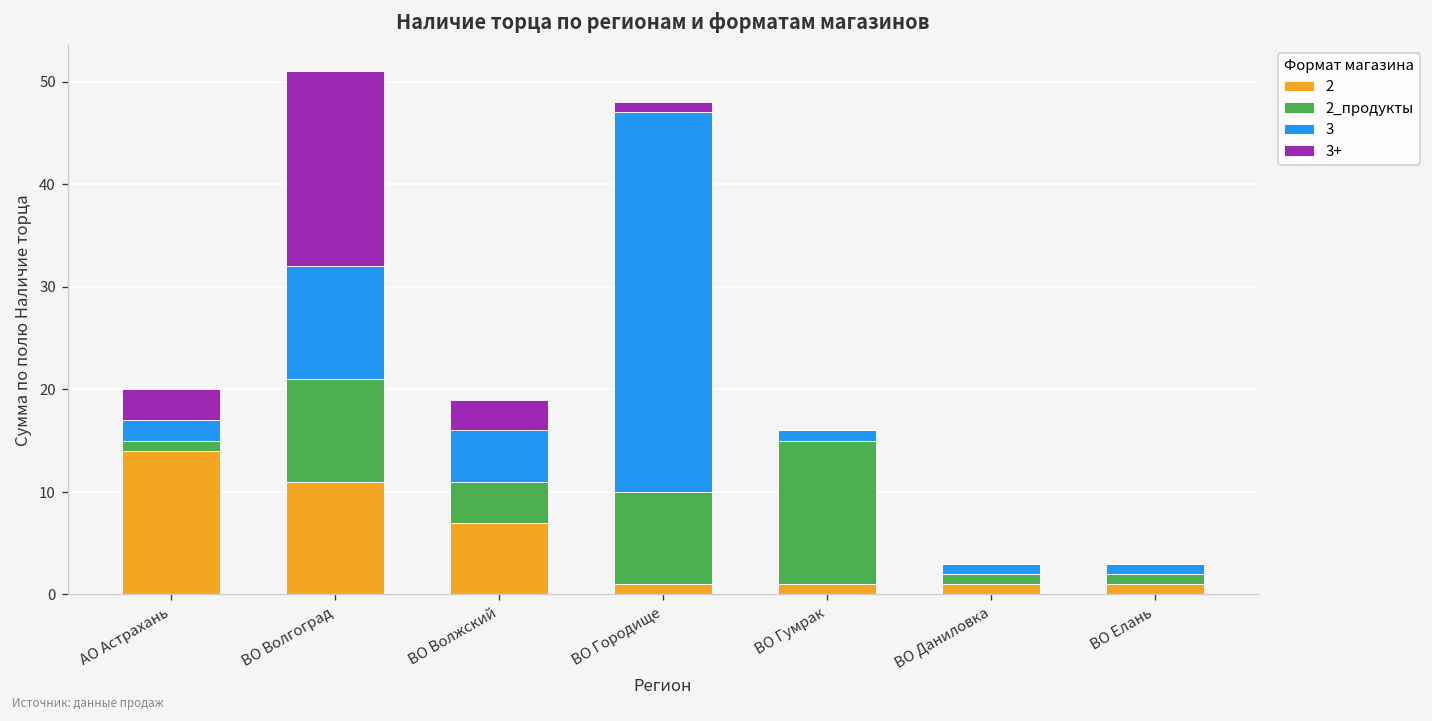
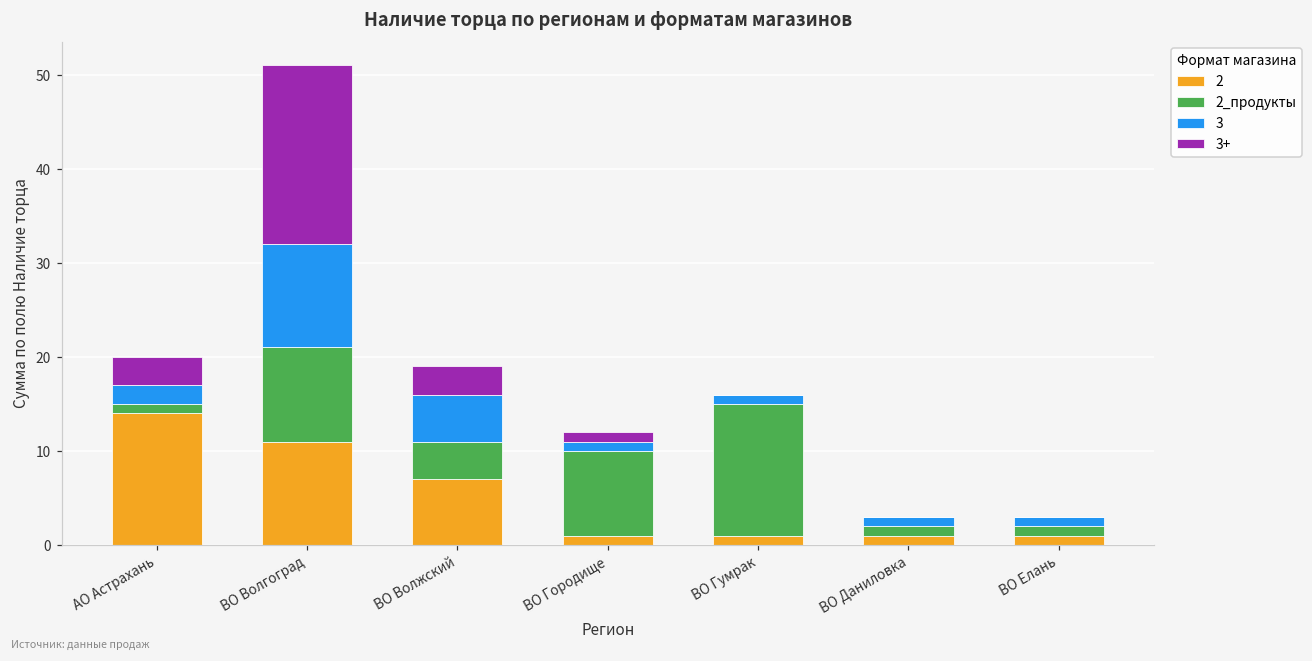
  {
    "2": {
      "АО Астрахань": 14,
      "ВО Волгоград": 11,
      "ВО Волжский": 7,
      "ВО Городище": 1,
      "ВО Гумрак": 1,
      "ВО Даниловка": 1,
      "ВО Елань": 1
    },
    "2_продукты": {
      "АО Астрахань": 1,
      "ВО Волгоград": 10,
      "ВО Волжский": 4,
      "ВО Городище": 9,
      "ВО Гумрак": 14,
      "ВО Даниловка": 1,
      "ВО Елань": 1
    },
    "3": {
      "АО Астрахань": 2,
      "ВО Волгоград": 11,
      "ВО Волжский": 5,
-     "ВО Городище": 37,
+     "ВО Городище": 1,
      "ВО Гумрак": 1,
      "ВО Даниловка": 1,
      "ВО Елань": 1
    },
    "3+": {
      "АО Астрахань": 3,
      "ВО Волгоград": 19,
      "ВО Волжский": 3,
      "ВО Городище": 1,
      "ВО Гумрак": 0,
      "ВО Даниловка": 0,
      "ВО Елань": 0
    }
  }
